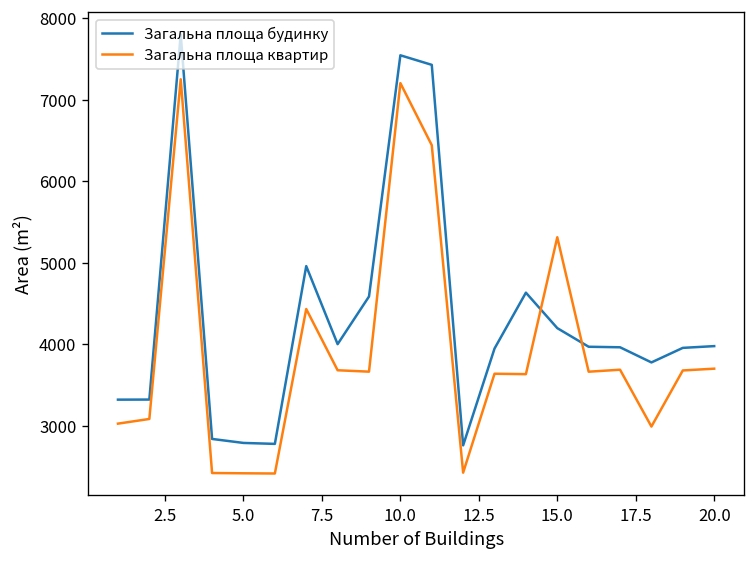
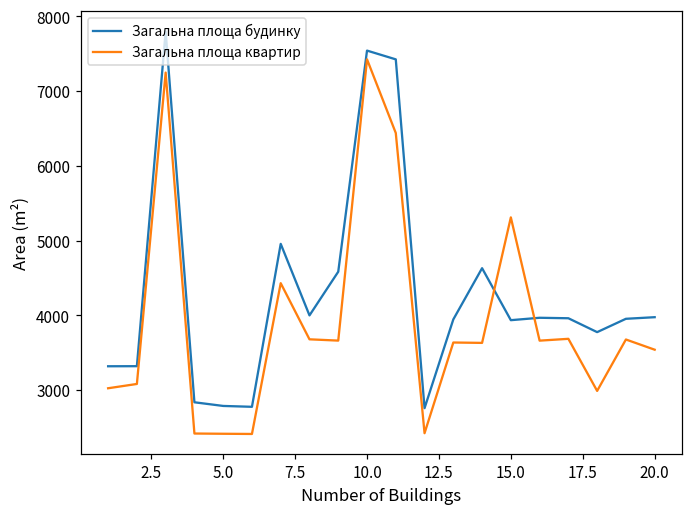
  {
    "Загальна площа будинку": {
      "5.0": 2800,
      "10.0": 7500,
-     "15.0": 4200,
+     "15.0": 3900,
      "20.0": 4000
    },
    "Загальна площа квартир": {
      "5.0": 2400,
-     "10.0": 7200,
+     "10.0": 7400,
      "15.0": 5300,
-     "20.0": 3700
+     "20.0": 3500
    }
  }
